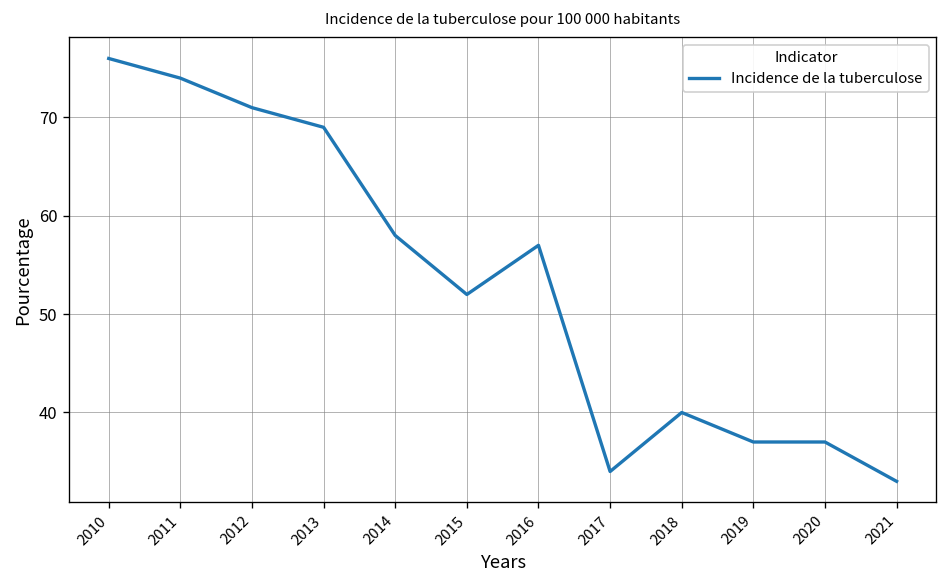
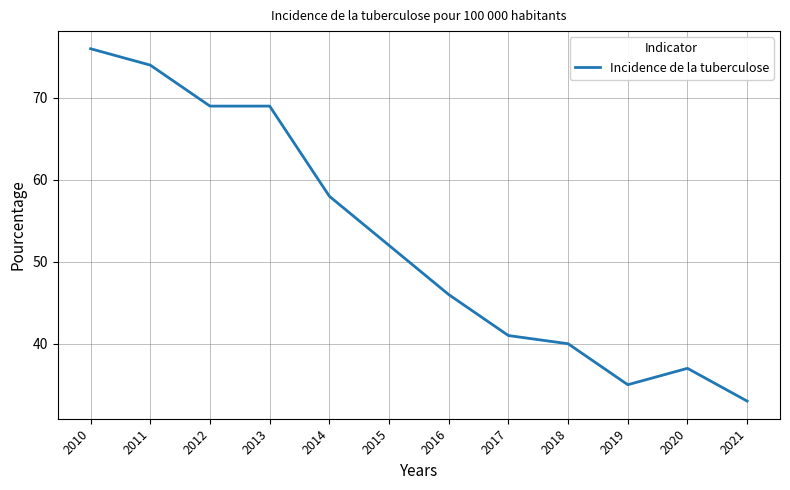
  {
    "2010": 76,
    "2011": 74,
-   "2012": 71,
+   "2012": 69,
    "2013": 69,
    "2014": 58,
    "2015": 52,
-   "2016": 57,
-   "2017": 34,
+   "2016": 46,
+   "2017": 41,
    "2018": 40,
-   "2019": 37,
+   "2019": 35,
    "2020": 37,
    "2021": 33
  }
